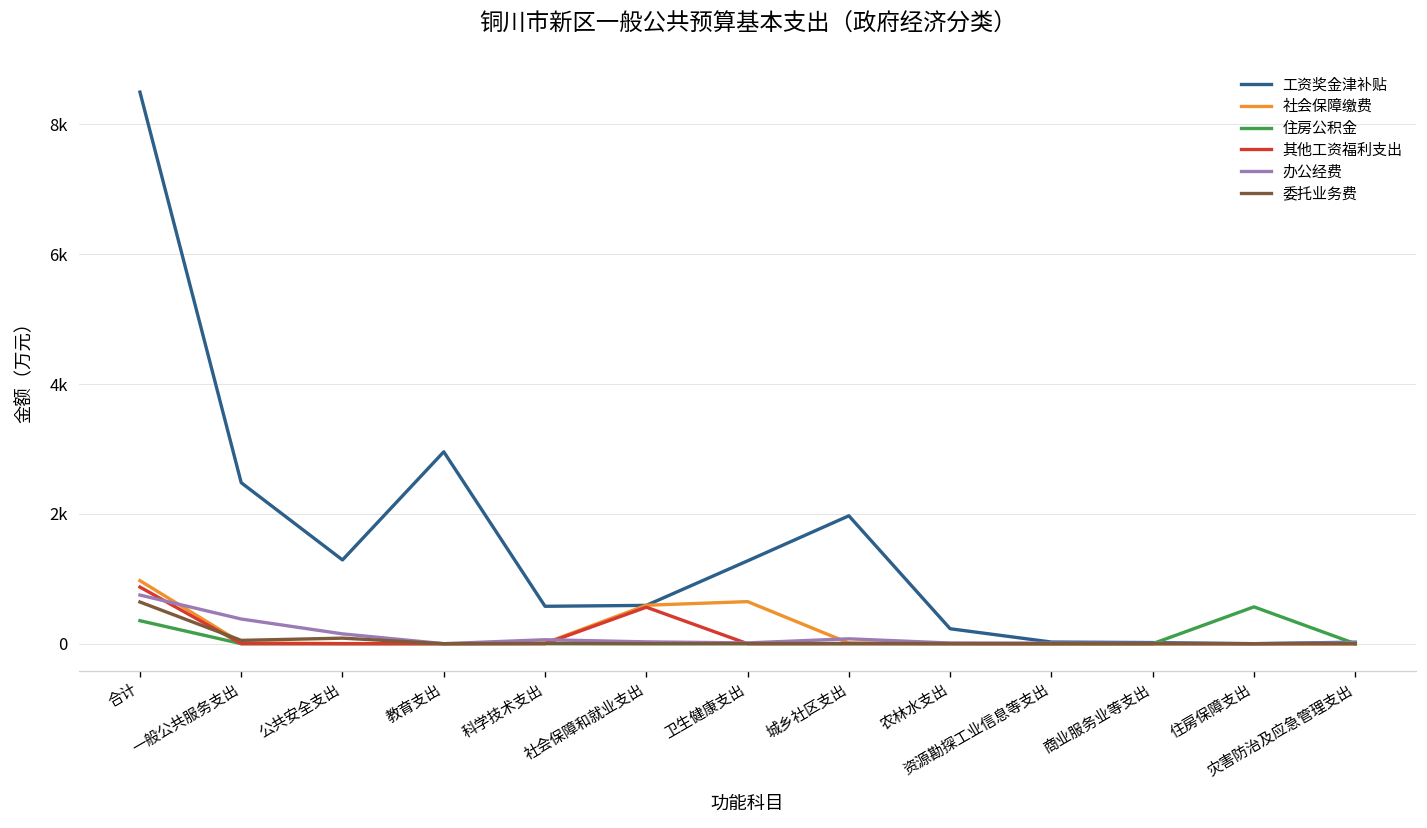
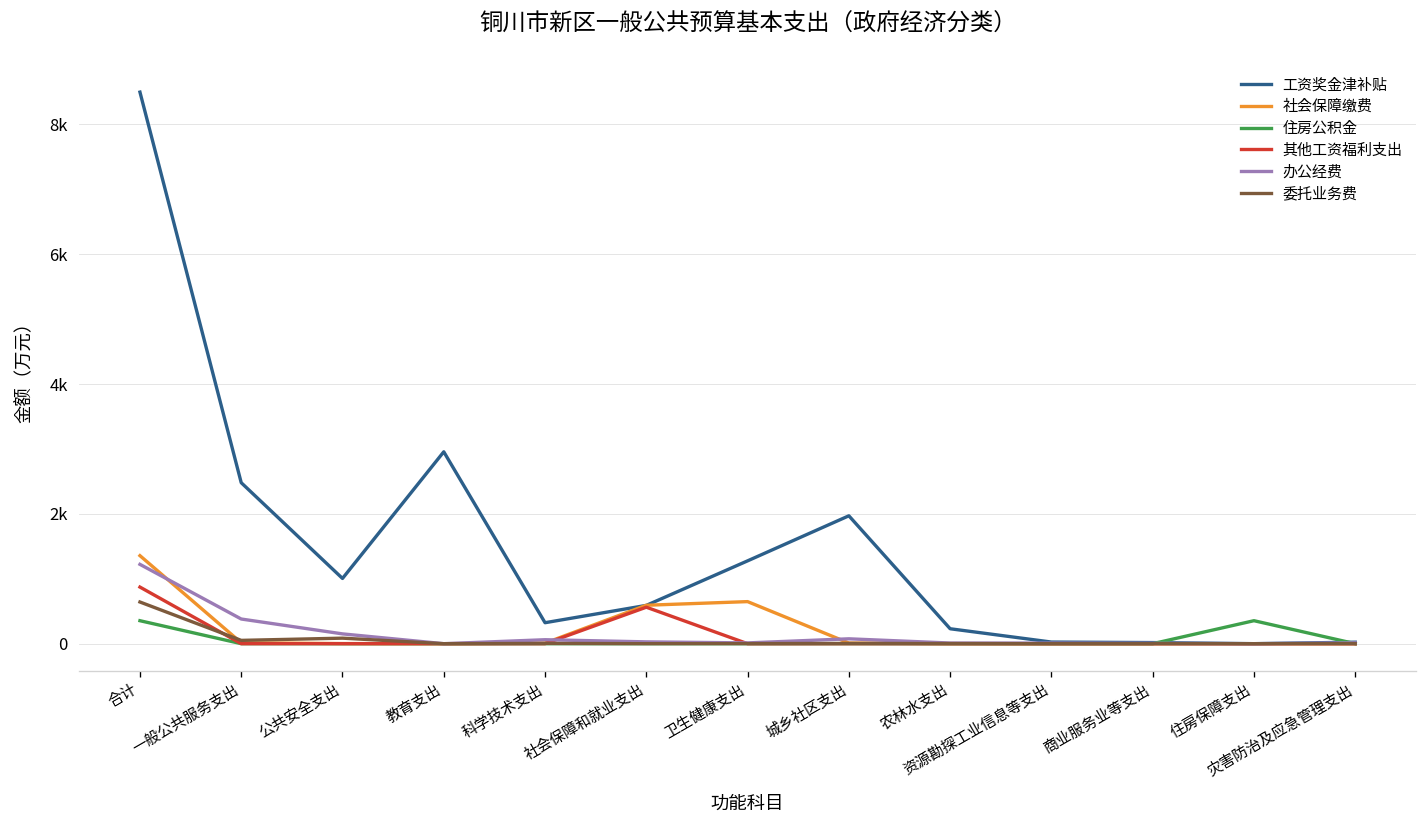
  {
    "工资奖金津补贴": {
      "合计": 8500,
      "一般公共服务支出": 2500,
-     "公共安全支出": 1300,
+     "公共安全支出": 1000,
      "教育支出": 3000,
-     "科学技术支出": 600,
+     "科学技术支出": 300,
      "卫生健康支出": 1300,
      "城乡社区支出": 2000,
      "农林水支出": 200
    },
    "社会保障缴费": {
-     "合计": 1000,
+     "合计": 1400,
      "卫生健康支出": 600
    },
    "住房公积金": {
      "合计": 400,
-     "住房保障支出": 600
+     "住房保障支出": 400
    },
    "其他工资福利支出": {
      "合计": 900
    },
    "办公经费": {
-     "合计": 700,
+     "合计": 1200,
      "一般公共服务支出": 400,
      "公共安全支出": 200,
      "科学技术支出": 100,
      "城乡社区支出": 100
    },
    "委托业务费": {
      "合计": 600,
      "公共安全支出": 100
    }
  }
